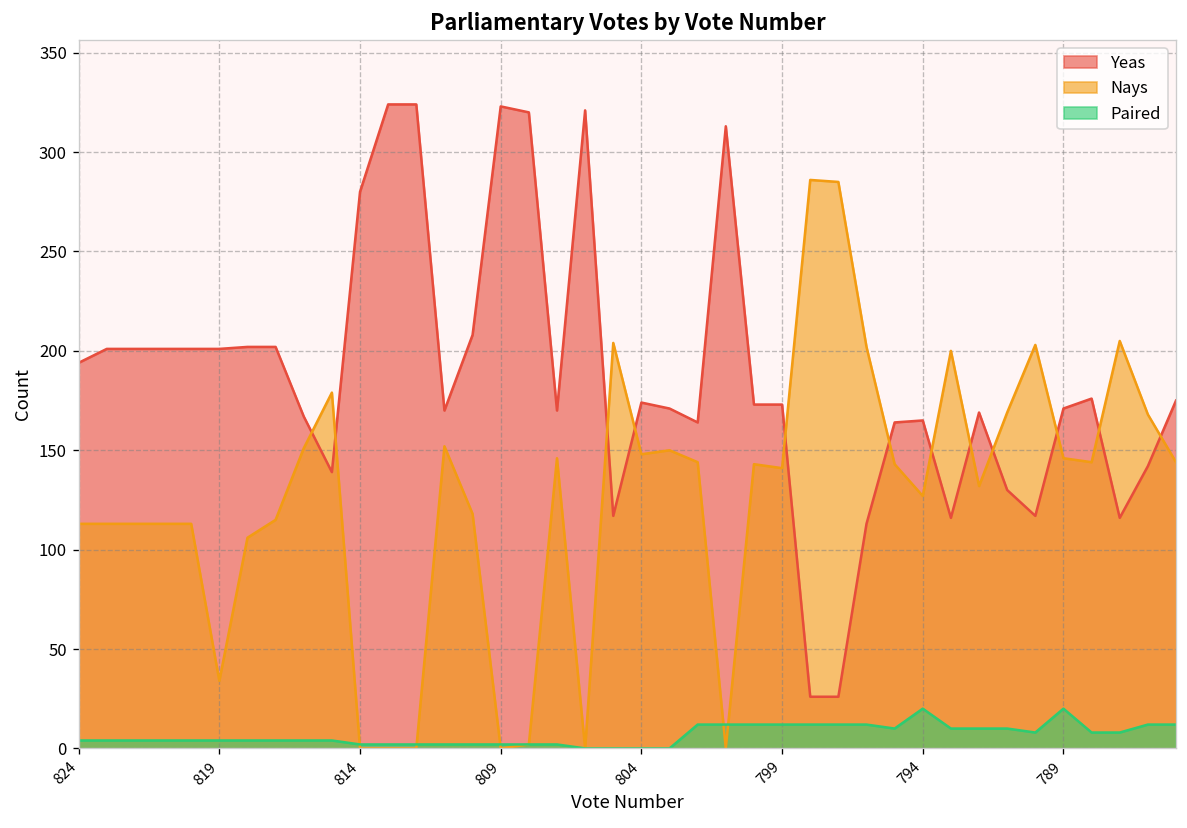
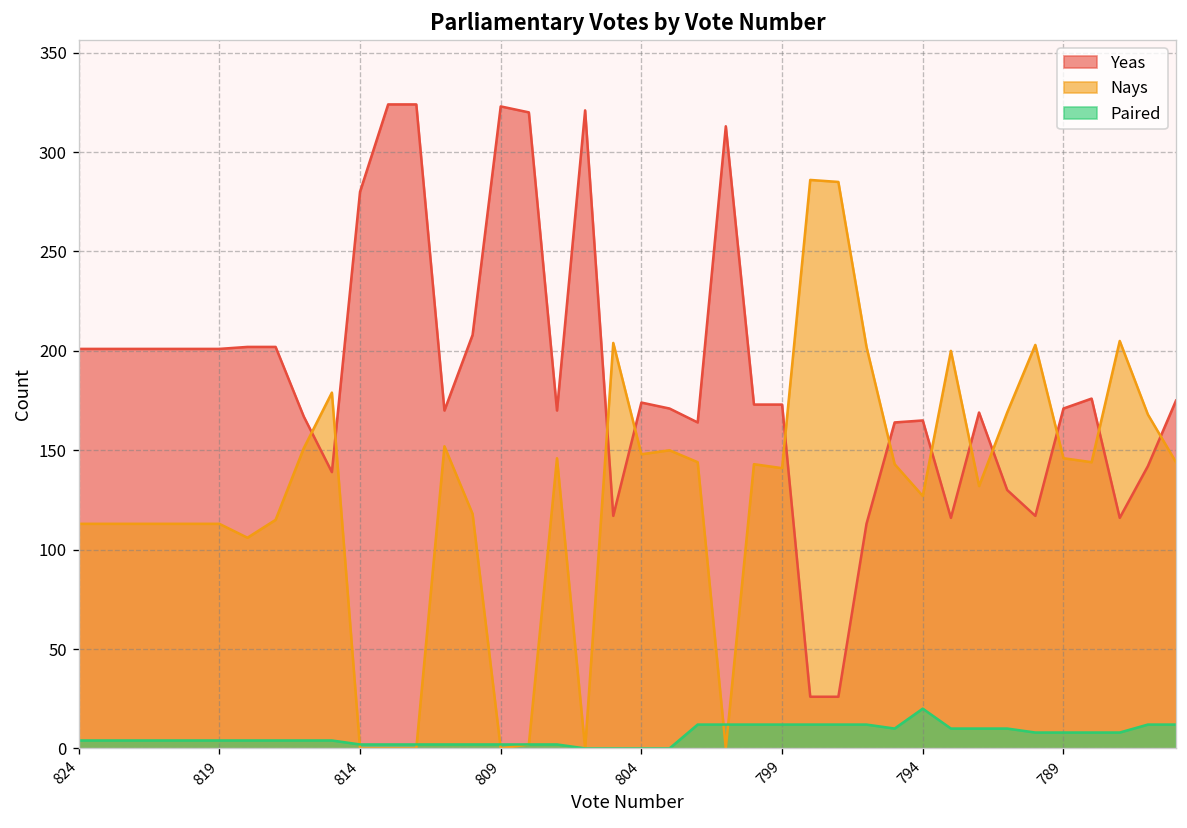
  {
    "Yeas": {
-     "824": 194,
+     "824": 201,
      "819": 201,
      "814": 280,
      "809": 323,
      "804": 174,
      "799": 173,
      "794": 165,
      "789": 171
    },
    "Nays": {
      "824": 113,
-     "819": 34,
+     "819": 113,
      "814": 0,
      "809": 0,
      "804": 148,
      "799": 141,
      "794": 127,
      "789": 146
    },
    "Paired": {
      "824": 4,
      "819": 4,
      "814": 2,
      "809": 2,
      "804": 0,
      "799": 12,
      "794": 20,
-     "789": 20
+     "789": 8
    }
  }
